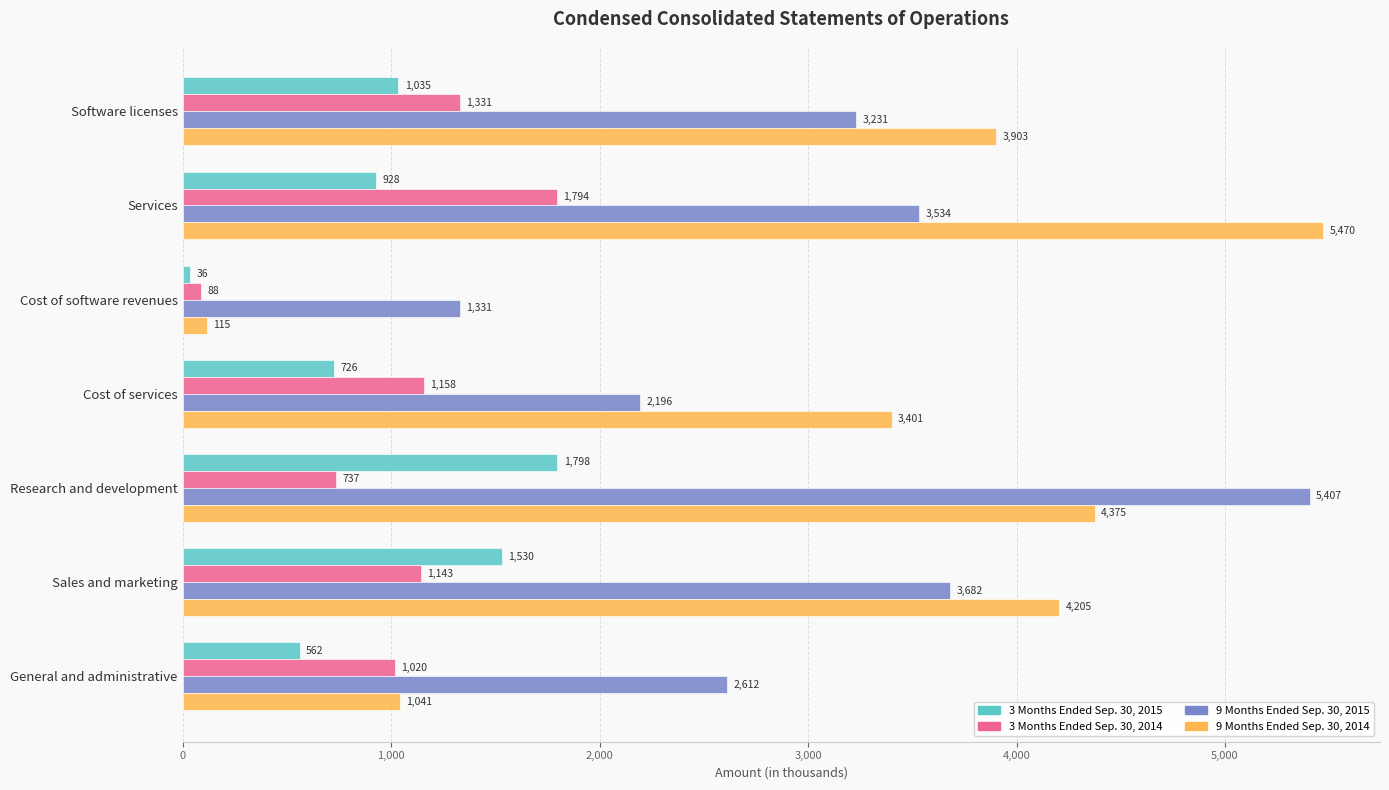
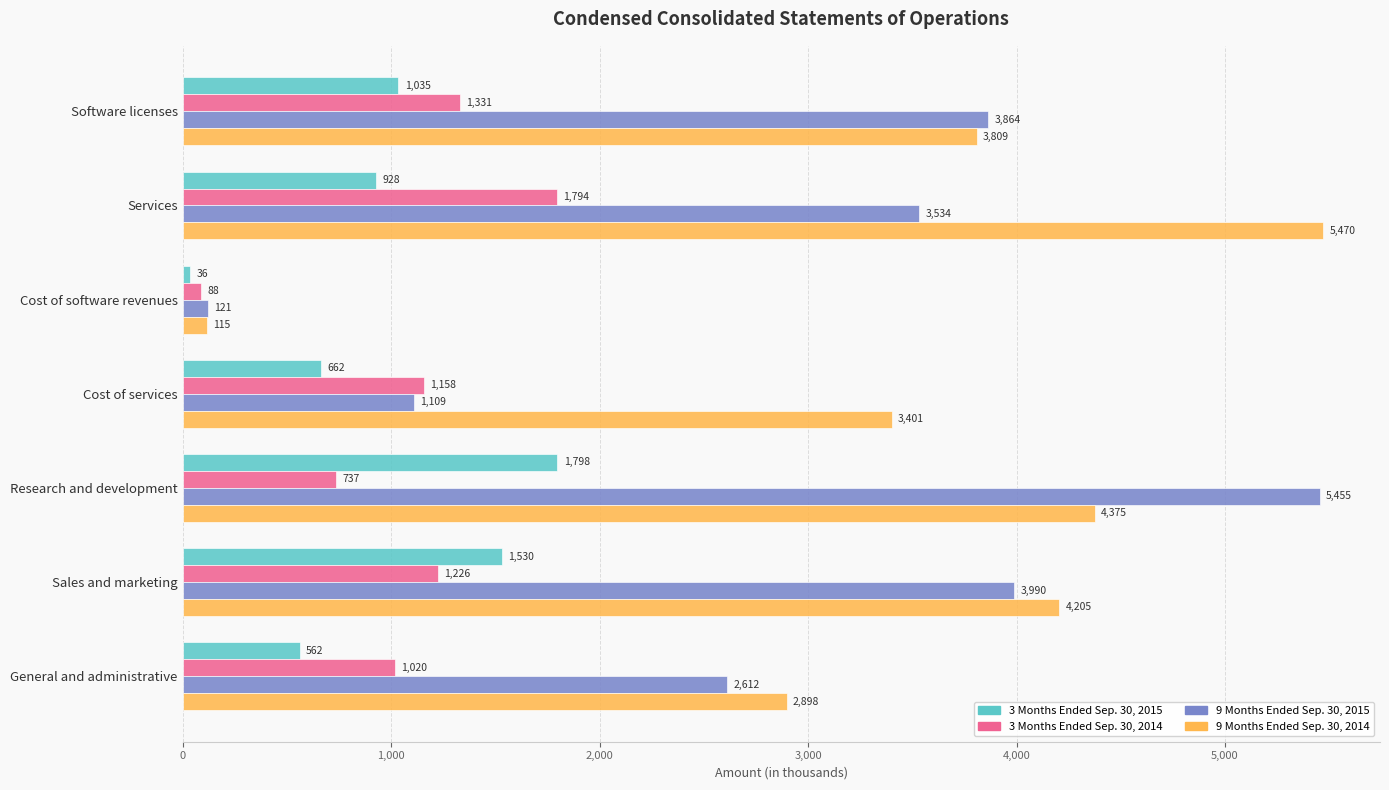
  {
    "3 Months Ended Sep. 30, 2015": {
      "Software licenses": "1,035",
      "Services": "928",
      "Cost of software revenues": "36",
-     "Cost of services": "726",
+     "Cost of services": "662",
      "Research and development": "1,798",
      "Sales and marketing": "1,530",
      "General and administrative": "562"
    },
    "3 Months Ended Sep. 30, 2014": {
      "Software licenses": "1,331",
      "Services": "1,794",
      "Cost of software revenues": "88",
      "Cost of services": "1,158",
      "Research and development": "737",
-     "Sales and marketing": "1,143",
+     "Sales and marketing": "1,226",
      "General and administrative": "1,020"
    },
    "9 Months Ended Sep. 30, 2015": {
-     "Software licenses": "3,231",
+     "Software licenses": "3,864",
      "Services": "3,534",
-     "Cost of software revenues": "1,331",
-     "Cost of services": "2,196",
-     "Research and development": "5,407",
-     "Sales and marketing": "3,682",
+     "Cost of software revenues": "121",
+     "Cost of services": "1,109",
+     "Research and development": "5,455",
+     "Sales and marketing": "3,990",
      "General and administrative": "2,612"
    },
    "9 Months Ended Sep. 30, 2014": {
-     "Software licenses": "3,903",
+     "Software licenses": "3,809",
      "Services": "5,470",
      "Cost of software revenues": "115",
      "Cost of services": "3,401",
      "Research and development": "4,375",
      "Sales and marketing": "4,205",
-     "General and administrative": "1,041"
+     "General and administrative": "2,898"
    }
  }
